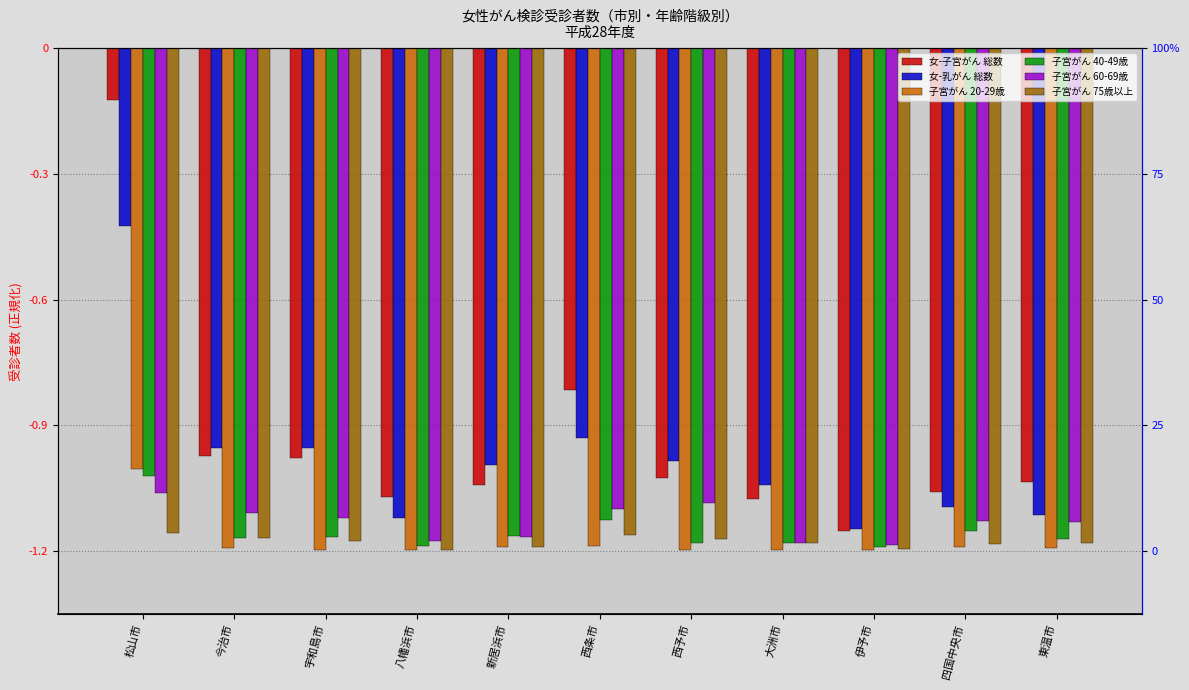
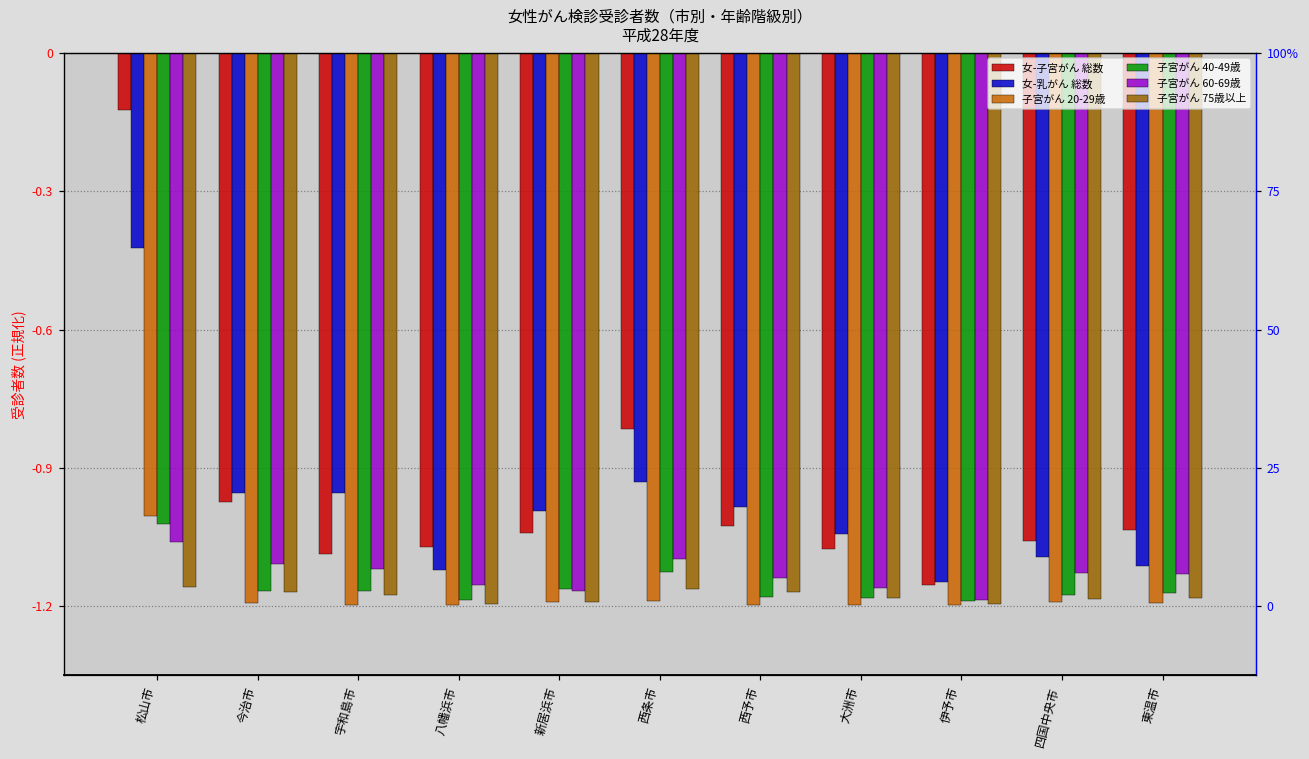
  {
    "女-子宮がん 総数": {
      "松山市": -0.12,
      "今治市": -0.97,
-     "宇和島市": -0.98,
+     "宇和島市": -1.09,
      "八幡浜市": -1.07,
      "新居浜市": -1.04,
      "西条市": -0.81,
      "西予市": -1.03,
      "大洲市": -1.08,
      "伊予市": -1.15,
      "四国中央市": -1.06,
      "東温市": -1.03
    },
    "女-乳がん 総数": {
      "松山市": -0.42,
      "今治市": -0.95,
      "宇和島市": -0.95,
      "八幡浜市": -1.12,
      "新居浜市": -0.99,
      "西条市": -0.93,
      "西予市": -0.99,
      "大洲市": -1.04,
      "伊予市": -1.15,
      "四国中央市": -1.09,
      "東温市": -1.11
    },
    "子宮がん 40-49歳": {
      "松山市": -1.02,
      "今治市": -1.17,
      "宇和島市": -1.17,
      "八幡浜市": -1.19,
      "新居浜市": -1.16,
      "西条市": -1.13,
      "西予市": -1.18,
      "大洲市": -1.18,
      "伊予市": -1.19,
-     "四国中央市": -1.15,
+     "四国中央市": -1.18,
      "東温市": -1.17
    },
    "子宮がん 60-69歳": {
      "松山市": -1.06,
      "今治市": -1.11,
      "宇和島市": -1.12,
-     "八幡浜市": -1.18,
+     "八幡浜市": -1.15,
      "新居浜市": -1.17,
      "西条市": -1.10,
-     "西予市": -1.08,
-     "大洲市": -1.18,
+     "西予市": -1.14,
+     "大洲市": -1.16,
      "伊予市": -1.19,
      "四国中央市": -1.13,
      "東温市": -1.13
    }
  }
